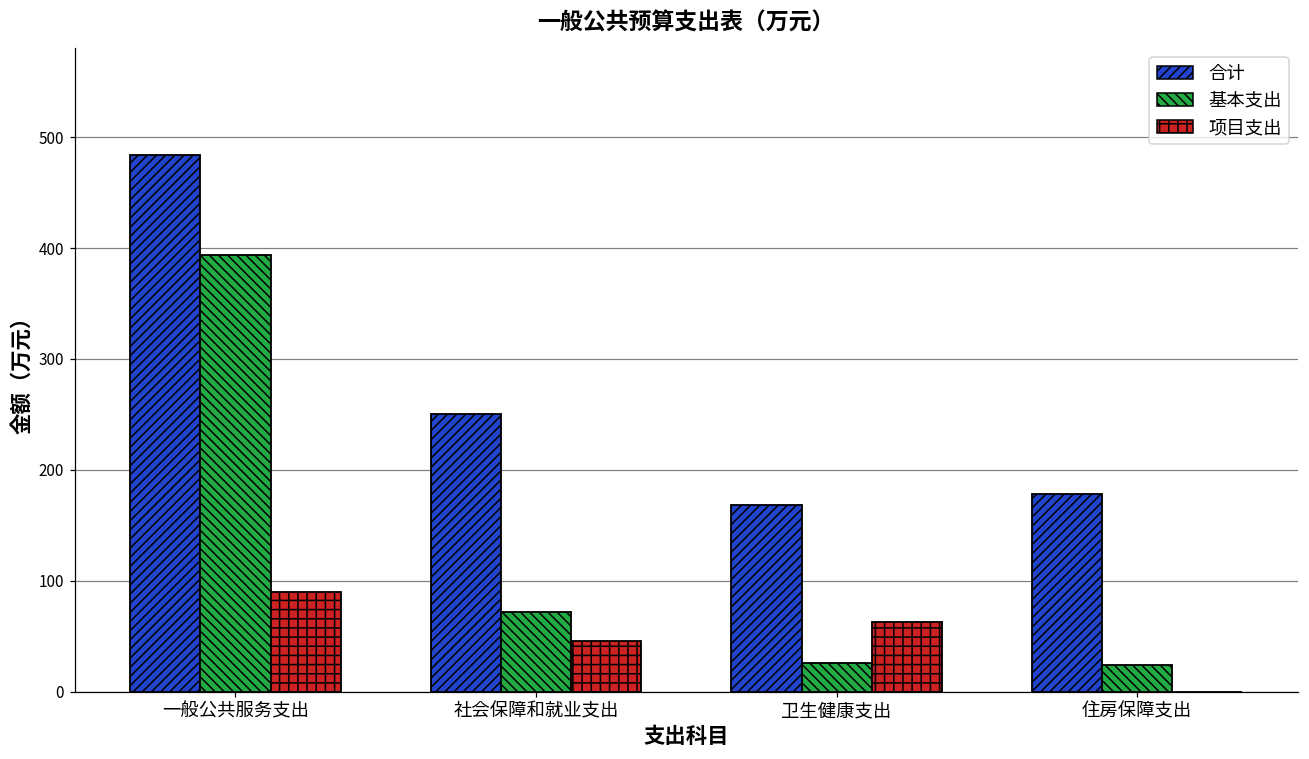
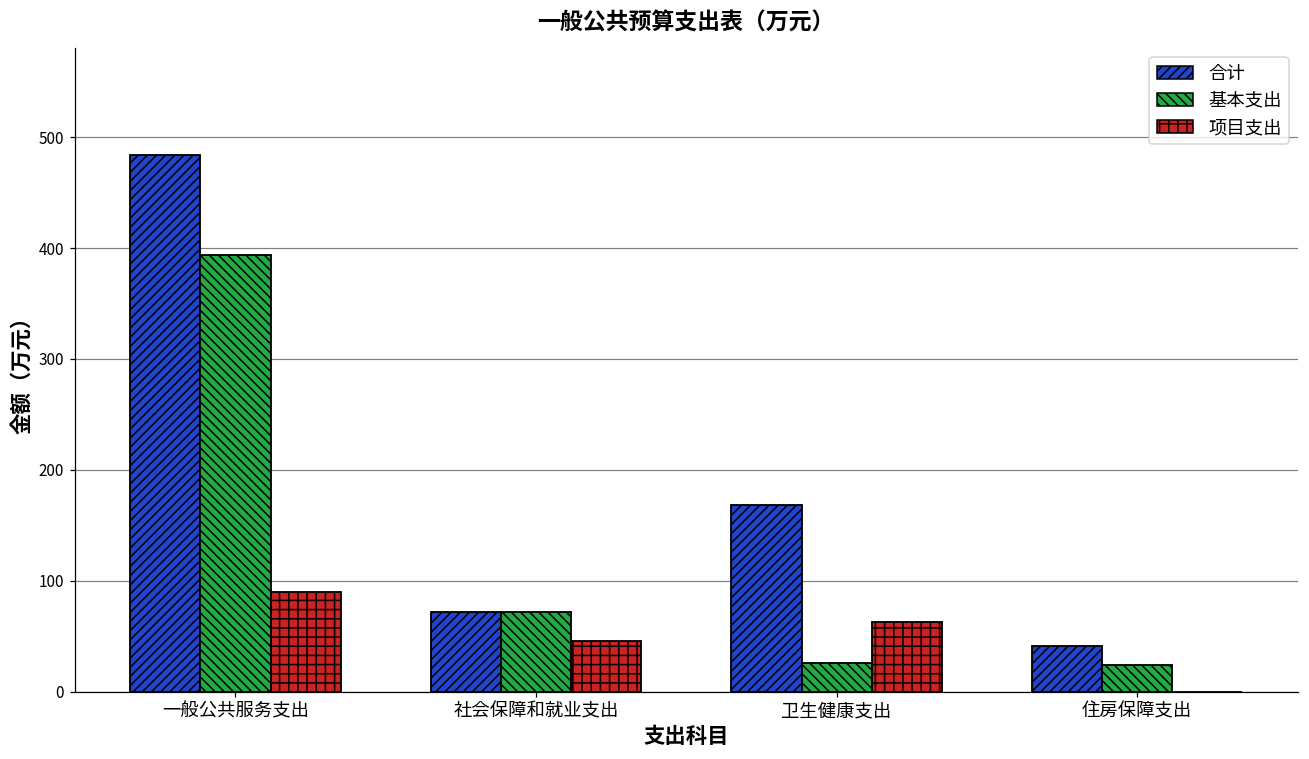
  {
    "合计": {
      "一般公共服务支出": 484,
-     "社会保障和就业支出": 250,
+     "社会保障和就业支出": 72,
      "卫生健康支出": 168,
-     "住房保障支出": 178
+     "住房保障支出": 41
    },
    "基本支出": {
      "一般公共服务支出": 394,
      "社会保障和就业支出": 72,
      "卫生健康支出": 26,
      "住房保障支出": 24
    },
    "项目支出": {
      "一般公共服务支出": 90,
      "社会保障和就业支出": 45,
      "卫生健康支出": 63,
      "住房保障支出": 0
    }
  }
